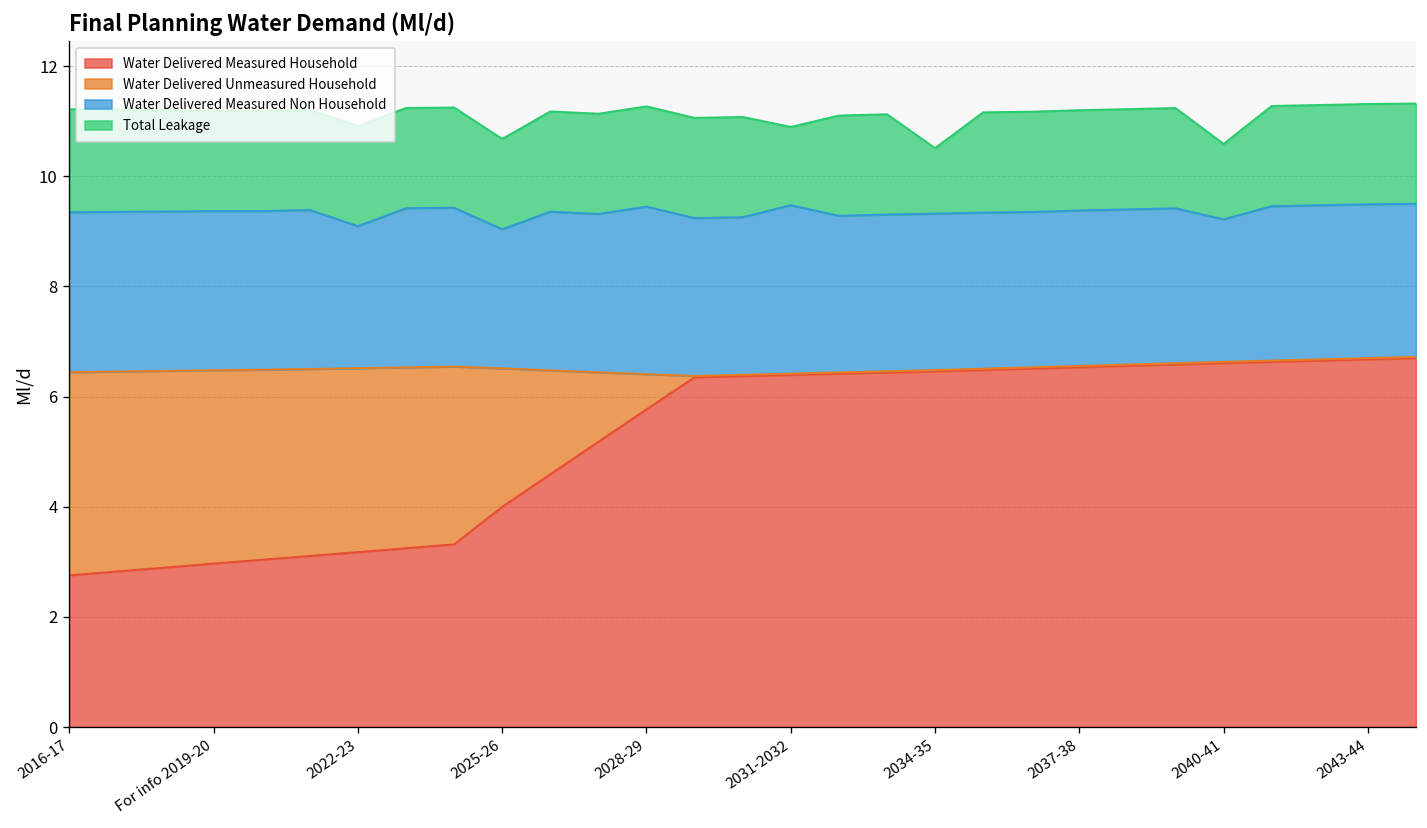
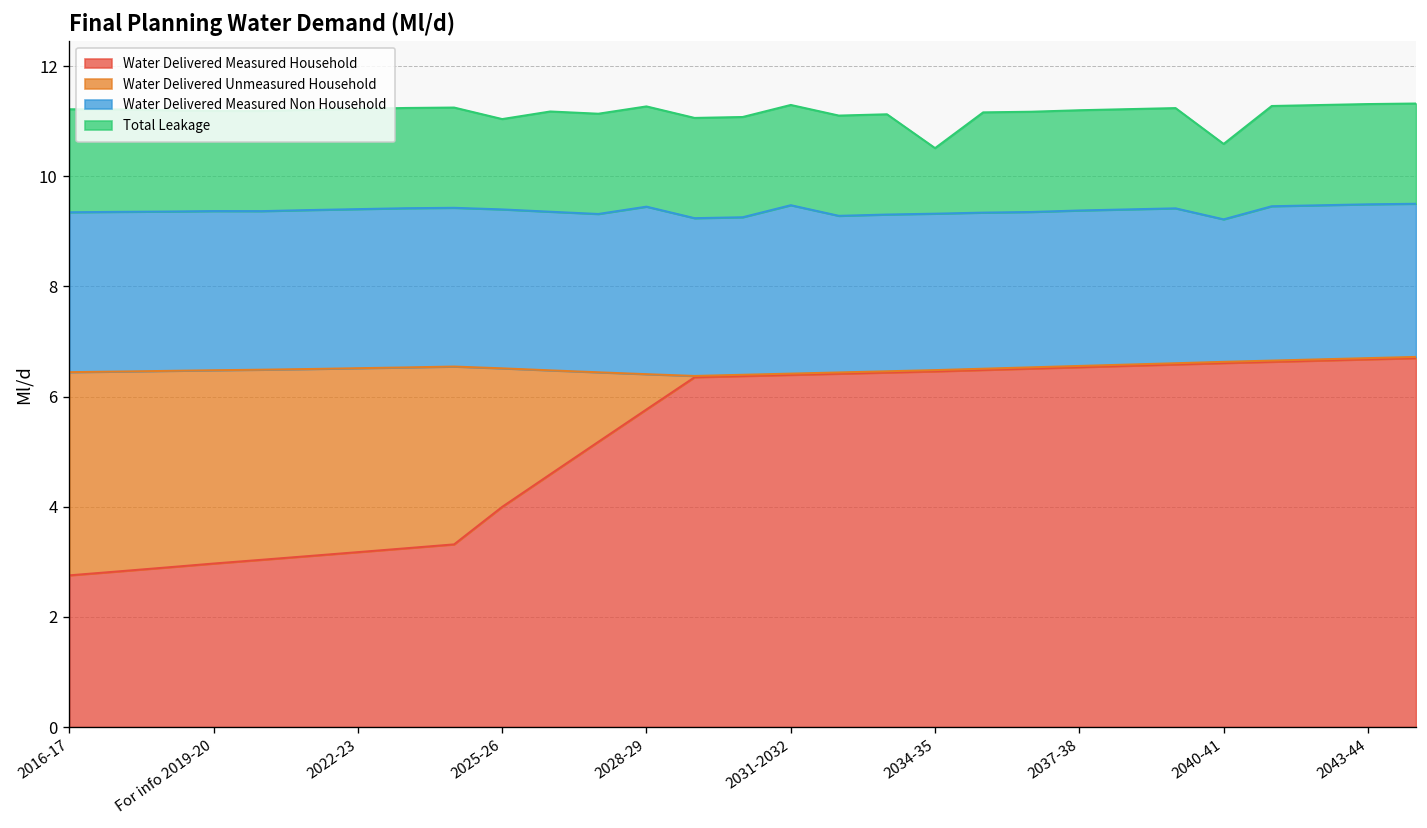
  {
    "Water Delivered Measured Non Household": {
      "2016-17": 2.9,
      "For info 2019-20": 2.9,
-     "2022-23": 2.6,
-     "2025-26": 2.5,
+     "2022-23": 2.9,
+     "2025-26": 2.9,
      "2028-29": 3.0,
      "2031-2032": 3.1,
      "2034-35": 2.8,
      "2037-38": 2.8,
      "2040-41": 2.6,
      "2043-44": 2.8
    },
    "Total Leakage": {
      "2016-17": 1.9,
      "2025-26": 1.6,
      "2028-29": 1.8,
-     "2031-2032": 1.4,
+     "2031-2032": 1.8,
      "2034-35": 1.2,
      "2037-38": 1.8,
      "2040-41": 1.4,
      "2043-44": 1.8
    }
  }
